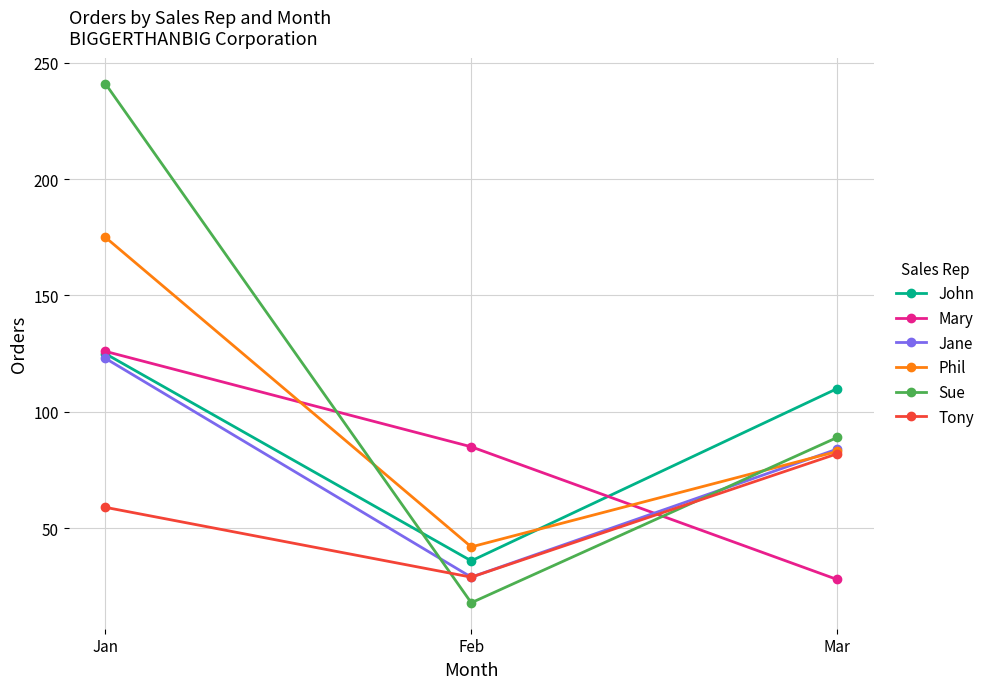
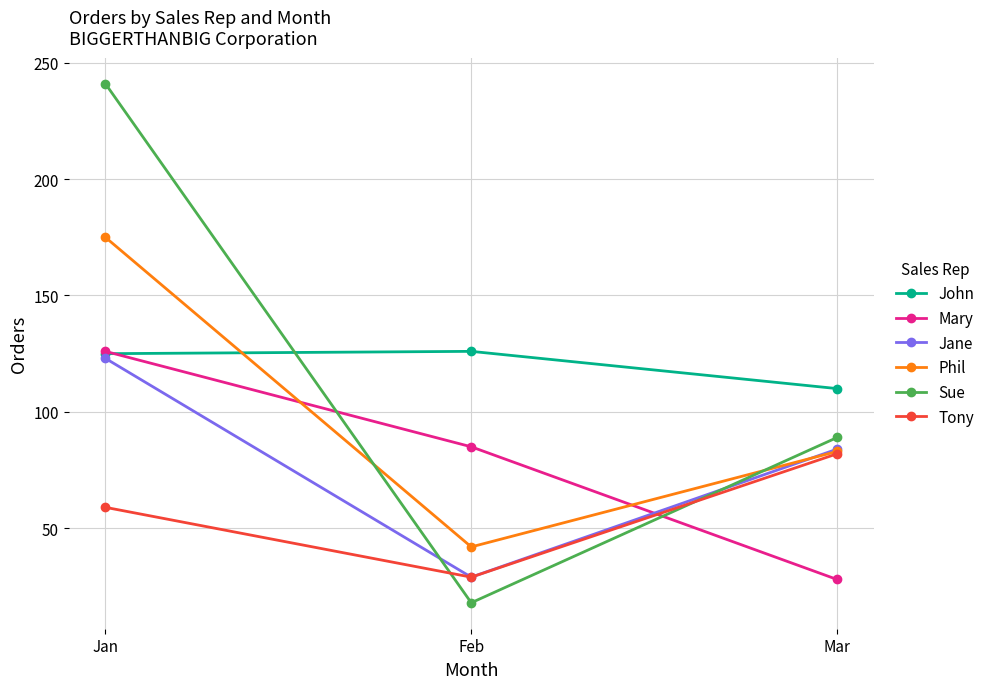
  {
    "John": {
-     "Feb": 36,
+     "Feb": 126,
      "Mar": 110
    },
    "Mary": {
      "Feb": 85,
      "Mar": 28
    },
    "Jane": {
      "Jan": 123
    },
    "Phil": {
      "Jan": 175,
      "Feb": 42
    },
    "Sue": {
      "Jan": 241,
      "Feb": 18,
      "Mar": 89
    },
    "Tony": {
      "Jan": 59
    }
  }
